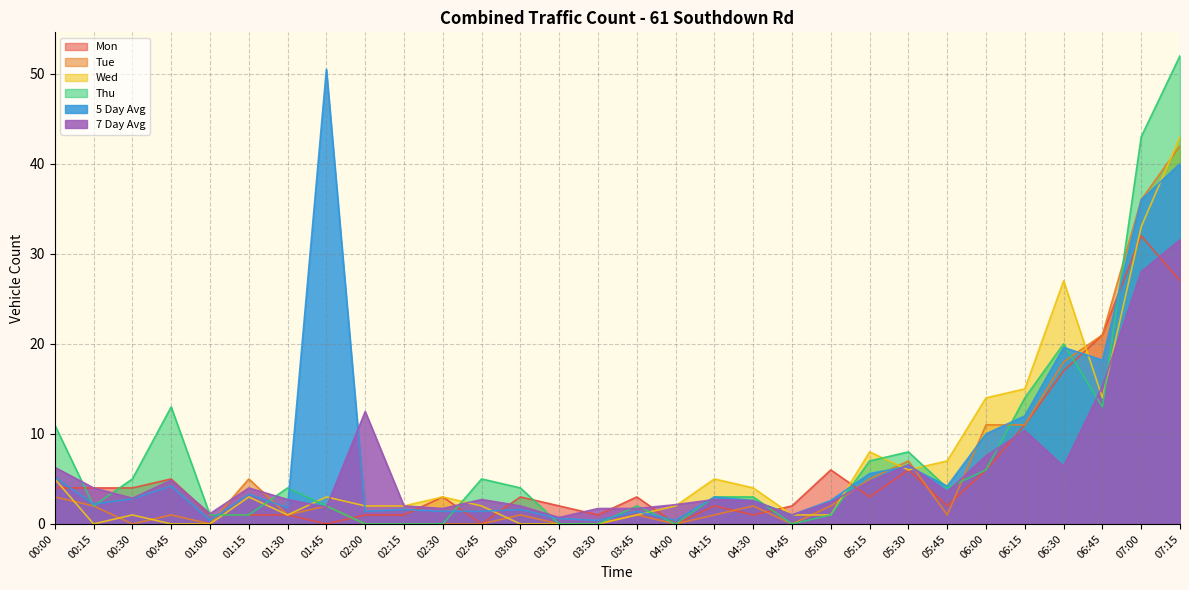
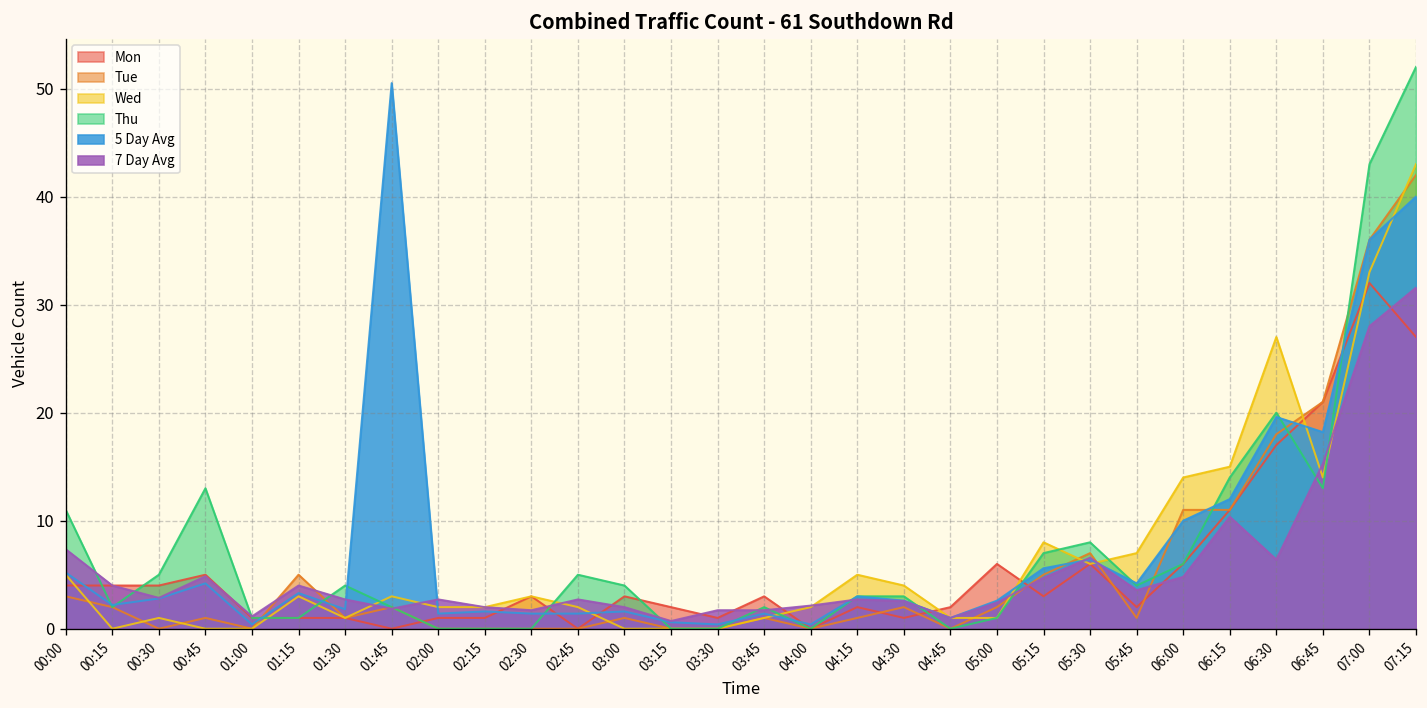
  {
    "Wed": {
      "00:15": 0,
      "00:30": 1,
      "00:45": 0,
      "01:15": 3,
      "01:45": 3,
      "02:00": 2,
      "02:45": 2,
      "03:00": 0,
      "04:15": 5,
      "04:30": 4,
      "05:15": 8,
      "05:45": 7,
      "06:00": 14,
      "06:15": 15,
      "06:30": 27,
      "06:45": 14,
      "07:00": 33,
      "07:15": 43
    },
    "Thu": {
      "00:00": 11,
      "00:30": 5,
      "00:45": 13,
      "01:30": 4,
      "02:45": 5,
      "03:00": 4,
      "03:45": 2,
      "04:30": 3,
      "05:15": 7,
      "05:30": 8,
      "06:15": 14,
      "06:30": 20,
      "06:45": 13,
      "07:00": 43,
      "07:15": 52
    },
    "5 Day Avg": {
      "00:45": 4,
      "01:00": 0,
      "01:15": 3,
      "01:30": 2,
      "01:45": 51,
      "02:00": 1,
      "02:15": 2,
      "02:30": 1,
      "02:45": 1,
      "03:00": 2,
      "03:30": 0,
      "03:45": 1,
      "04:00": 0,
      "05:15": 6,
      "06:00": 10,
      "06:15": 12,
      "06:30": 20,
      "06:45": 18,
      "07:15": 40
    },
    "7 Day Avg": {
-     "00:00": 6,
+     "00:00": 7,
      "01:15": 4,
      "01:30": 3,
-     "02:00": 12,
+     "02:00": 3,
      "02:30": 2,
      "02:45": 3,
      "03:00": 2,
      "03:30": 2,
      "03:45": 2,
      "04:15": 3,
      "05:15": 5,
      "05:45": 4,
-     "06:00": 8,
+     "06:00": 5,
      "06:15": 10,
      "06:30": 6,
      "06:45": 15,
      "07:00": 28,
      "07:15": 32
    }
  }
